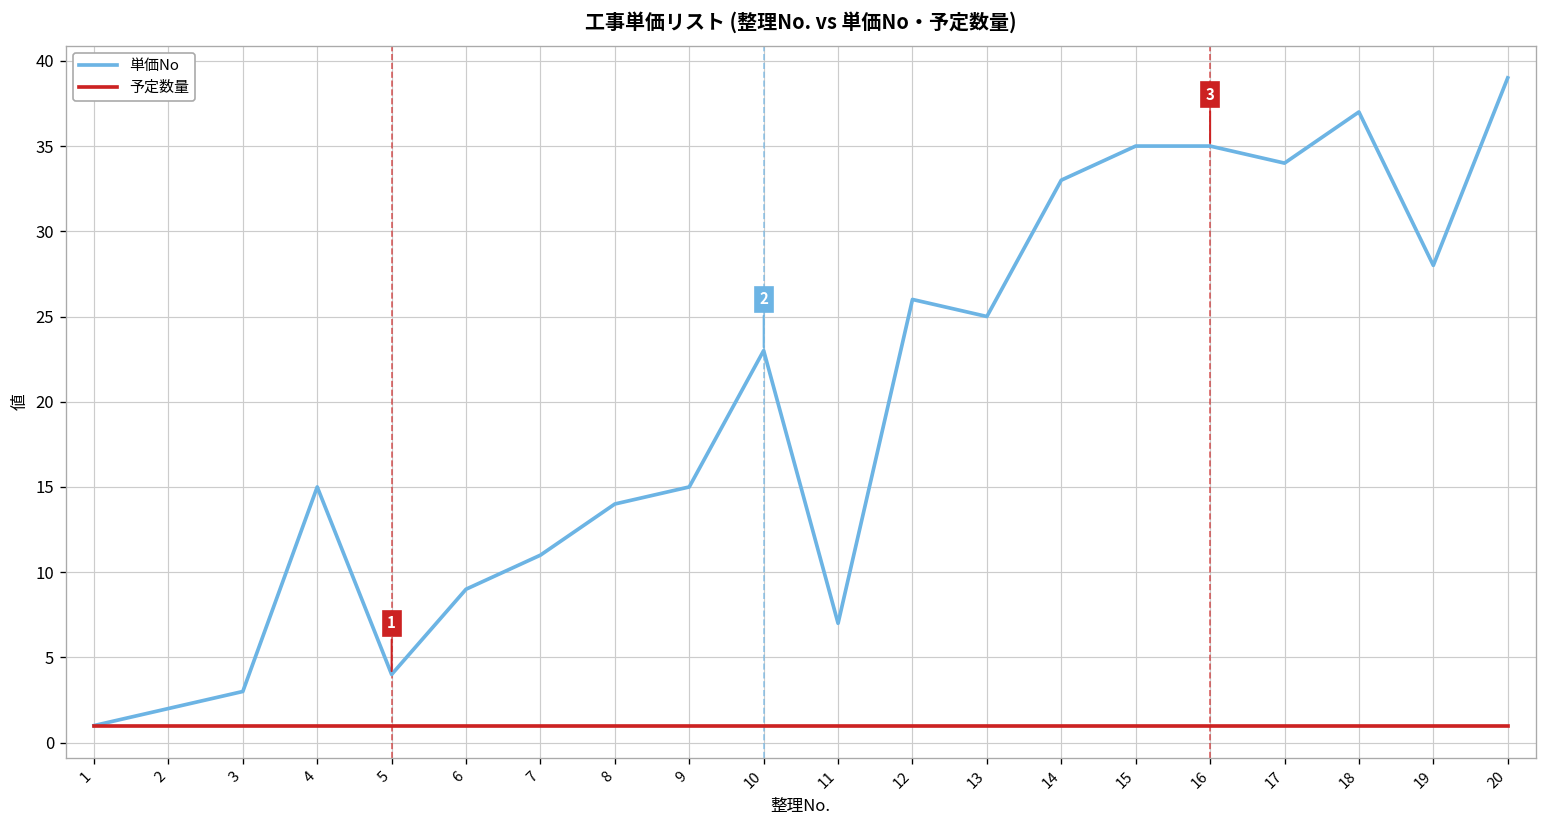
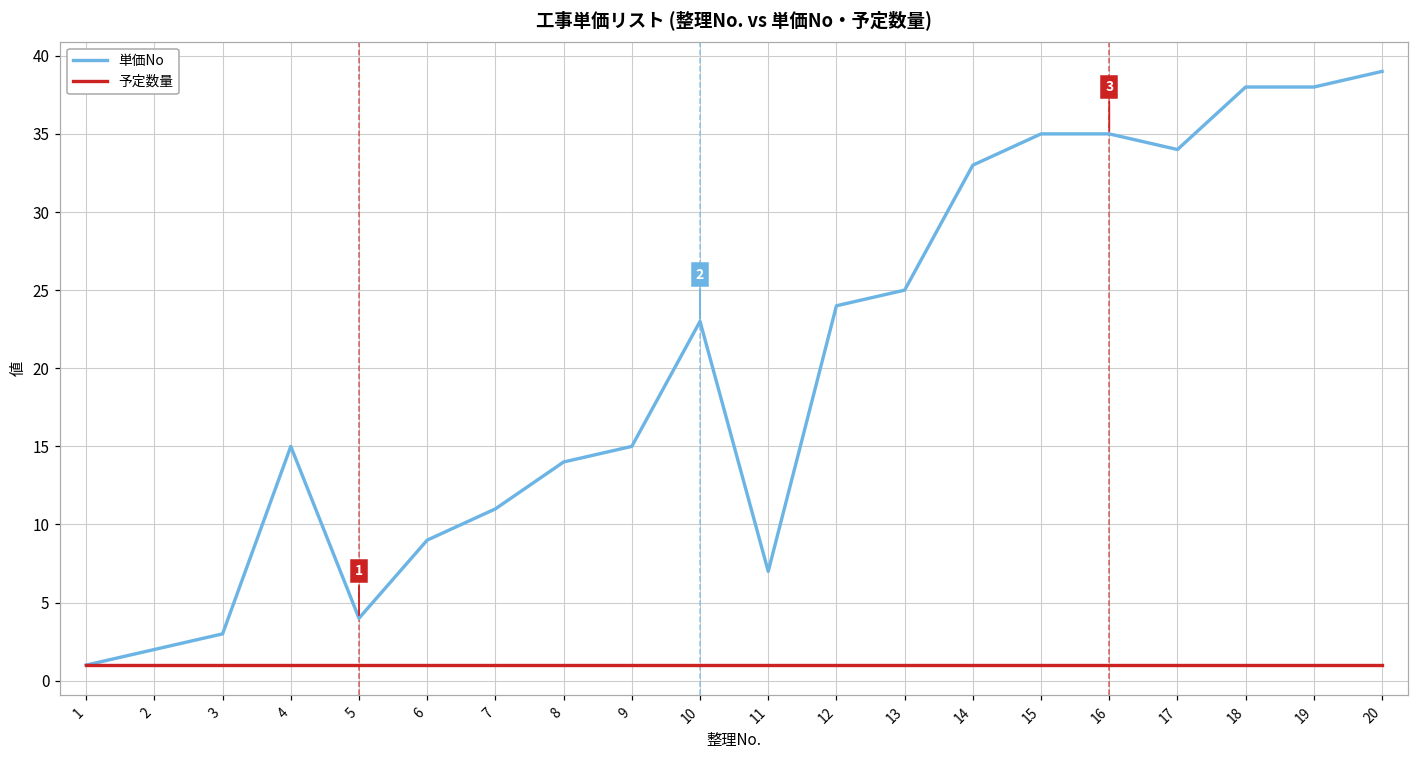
  {
    "単価No": {
      "2": 2,
      "3": 3,
      "4": 15,
      "6": 9,
      "7": 11,
      "8": 14,
      "9": 15,
      "11": 7,
-     "12": 26,
+     "12": 24,
      "13": 25,
      "14": 33,
      "15": 35,
      "17": 34,
-     "18": 37,
-     "19": 28,
+     "18": 38,
+     "19": 38,
      "20": 39
    },
    "予定数量": {
      "2": 1,
      "3": 1,
      "4": 1,
      "5": 1,
      "6": 1,
      "7": 1,
      "8": 1,
      "9": 1,
      "10": 1,
      "11": 1,
      "12": 1,
      "13": 1,
      "14": 1,
      "15": 1,
      "16": 1,
      "17": 1,
      "18": 1,
      "19": 1,
      "20": 1
    }
  }
